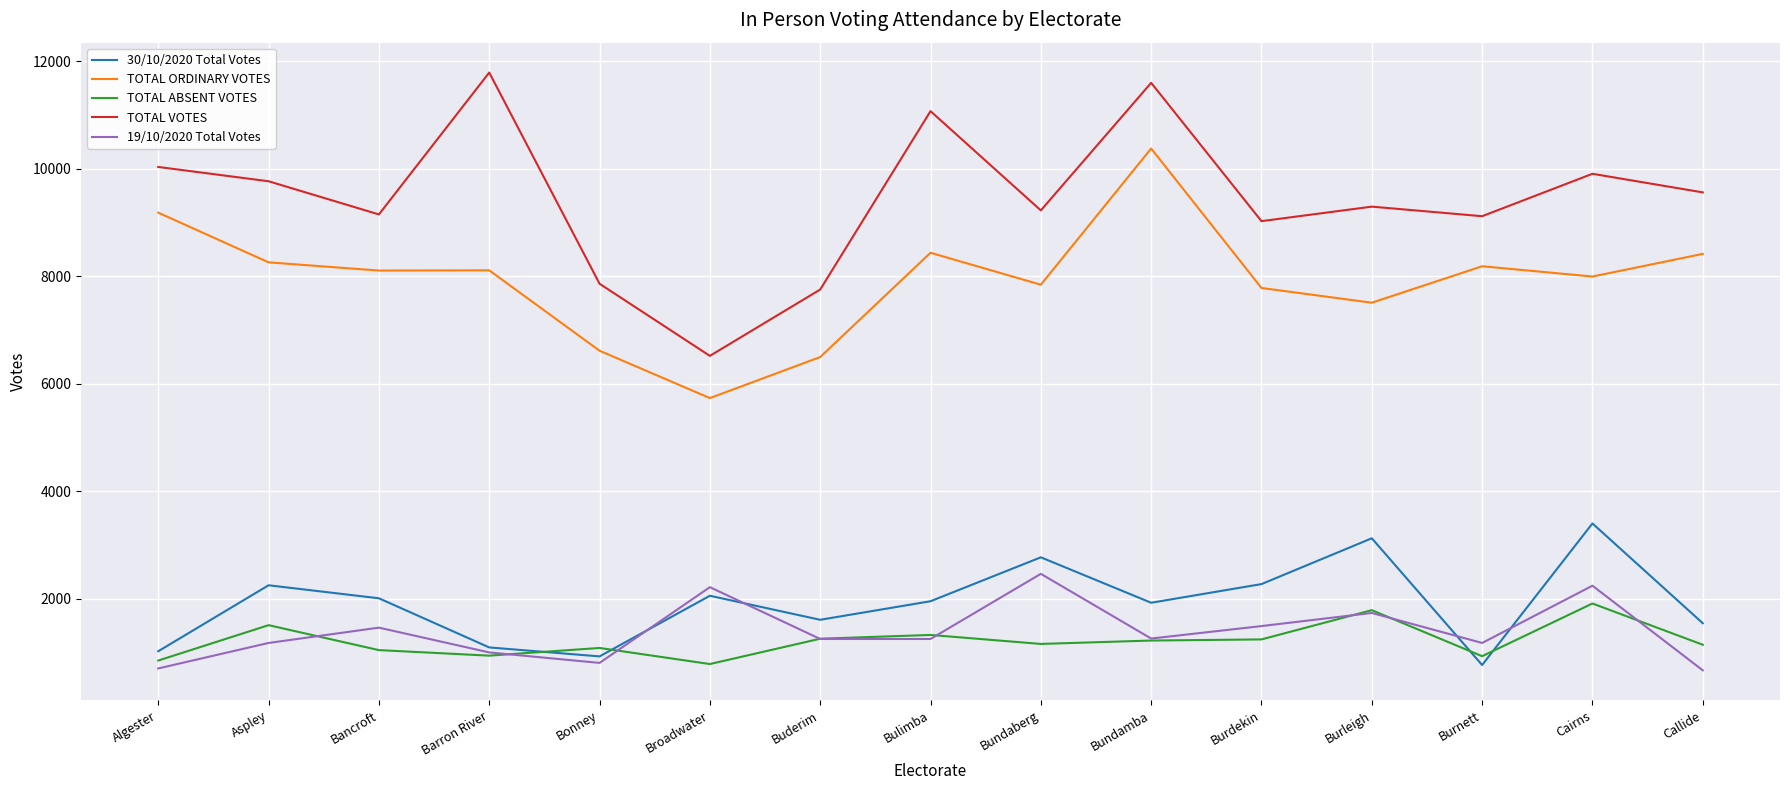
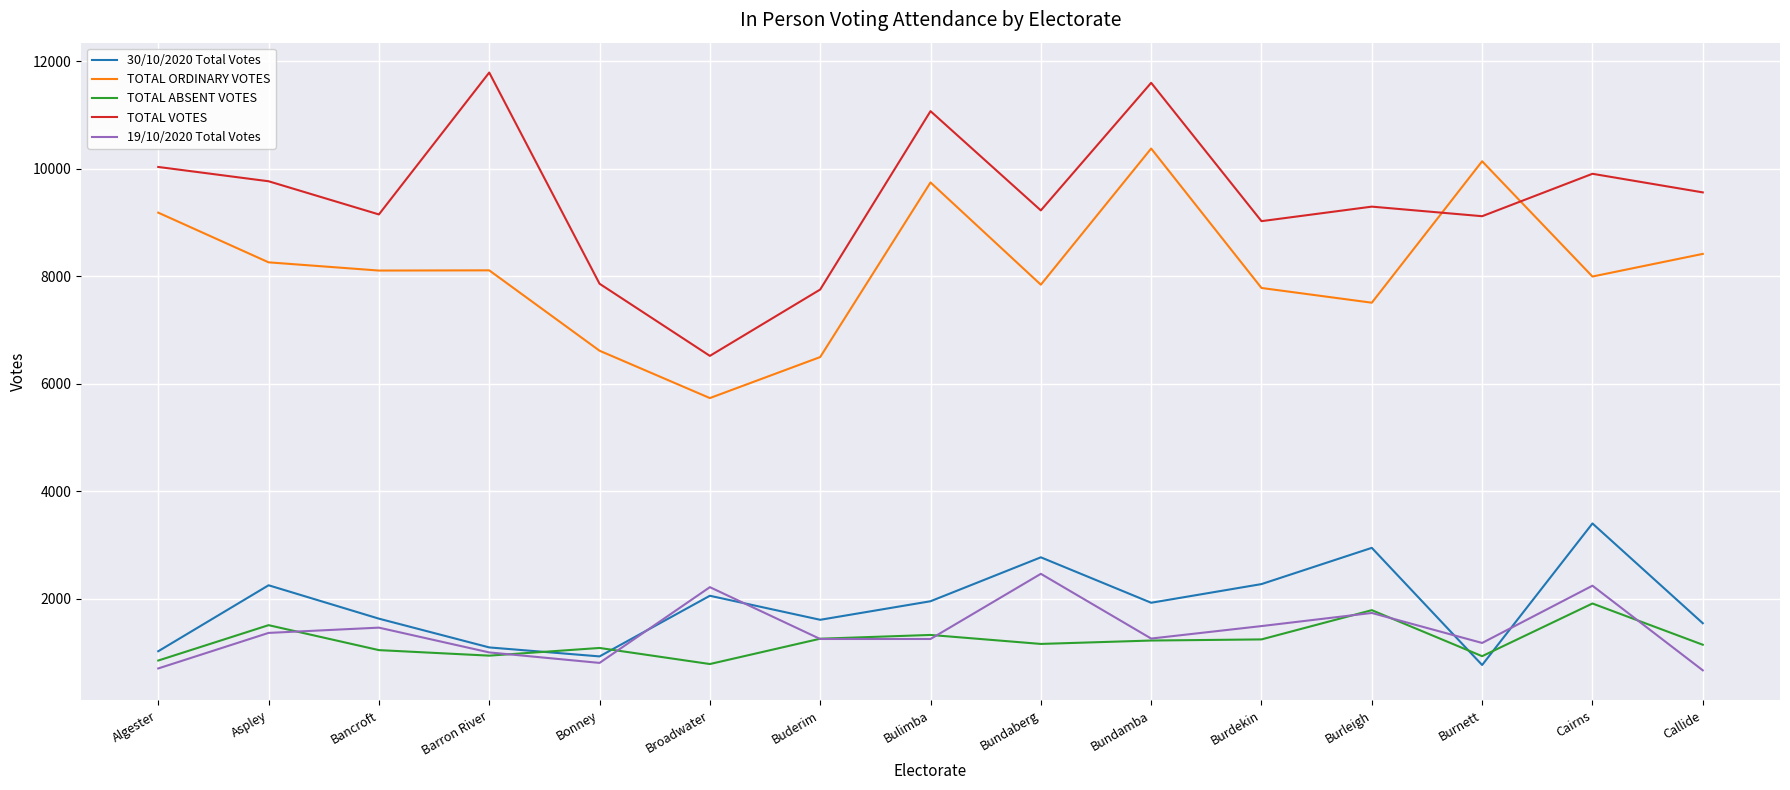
  {
    "30/10/2020 Total Votes": {
      "Algester": 1000,
      "Aspley": 2300,
-     "Bancroft": 2000,
+     "Bancroft": 1600,
      "Barron River": 1100,
      "Bonney": 900,
      "Broadwater": 2100,
      "Buderim": 1600,
      "Bulimba": 2000,
      "Bundaberg": 2800,
      "Bundamba": 1900,
      "Burdekin": 2300,
-     "Burleigh": 3100,
+     "Burleigh": 2900,
      "Burnett": 800,
      "Cairns": 3400,
      "Callide": 1500
    },
    "TOTAL ORDINARY VOTES": {
      "Algester": 9200,
      "Aspley": 8300,
      "Bancroft": 8100,
      "Barron River": 8100,
      "Bonney": 6600,
      "Broadwater": 5700,
      "Buderim": 6500,
-     "Bulimba": 8400,
+     "Bulimba": 9700,
      "Bundaberg": 7800,
      "Bundamba": 10400,
      "Burdekin": 7800,
      "Burleigh": 7500,
-     "Burnett": 8200,
+     "Burnett": 10100,
      "Cairns": 8000,
      "Callide": 8400
    },
    "TOTAL ABSENT VOTES": {
      "Algester": 900,
      "Aspley": 1500,
      "Bancroft": 1000,
      "Barron River": 900,
      "Bonney": 1100,
      "Broadwater": 800,
      "Bulimba": 1300,
      "Bundaberg": 1200,
      "Burdekin": 1200,
      "Burleigh": 1800,
      "Burnett": 900,
      "Cairns": 1900,
      "Callide": 1100
    },
    "TOTAL VOTES": {
      "Algester": 10000,
      "Aspley": 9800,
      "Bancroft": 9100,
      "Barron River": 11800,
      "Bonney": 7900,
      "Broadwater": 6500,
      "Buderim": 7800,
      "Bulimba": 11100,
      "Bundaberg": 9200,
      "Bundamba": 11600,
      "Burdekin": 9000,
      "Burleigh": 9300,
      "Burnett": 9100,
      "Cairns": 9900,
      "Callide": 9600
    },
    "19/10/2020 Total Votes": {
      "Algester": 700,
-     "Aspley": 1200,
+     "Aspley": 1400,
      "Bancroft": 1500,
      "Barron River": 1000,
      "Bonney": 800,
      "Broadwater": 2200,
      "Bulimba": 1300,
      "Bundaberg": 2500,
      "Burdekin": 1500,
      "Burleigh": 1700,
      "Burnett": 1200,
      "Cairns": 2200,
      "Callide": 700
    }
  }
